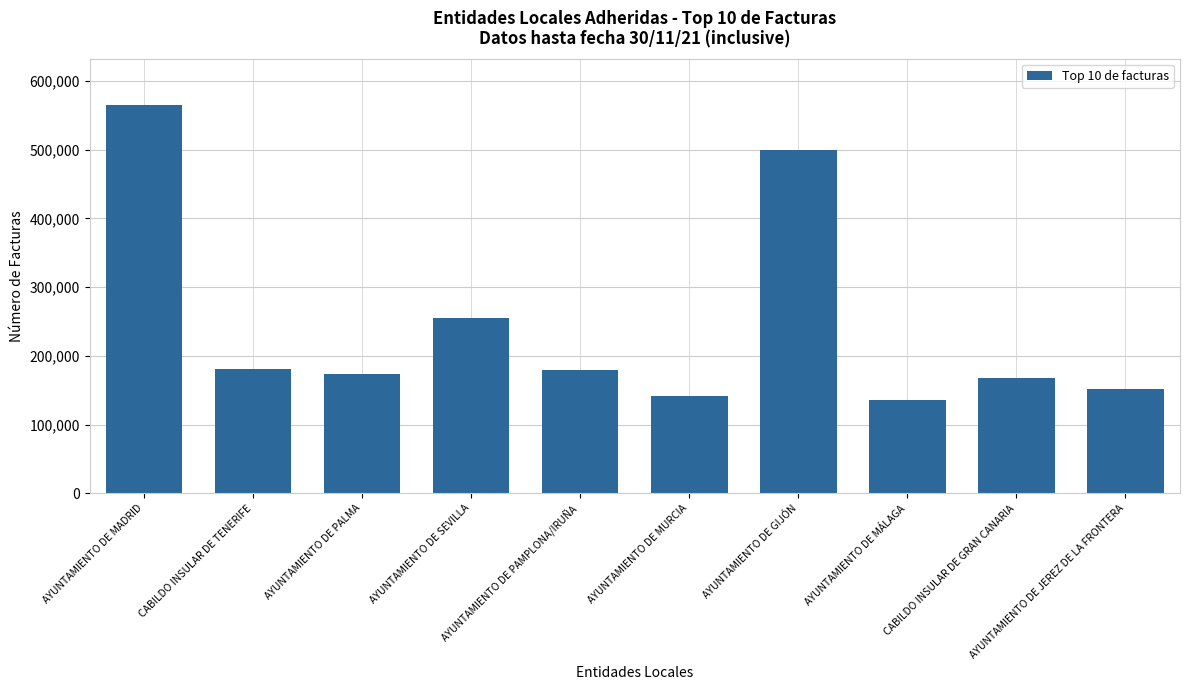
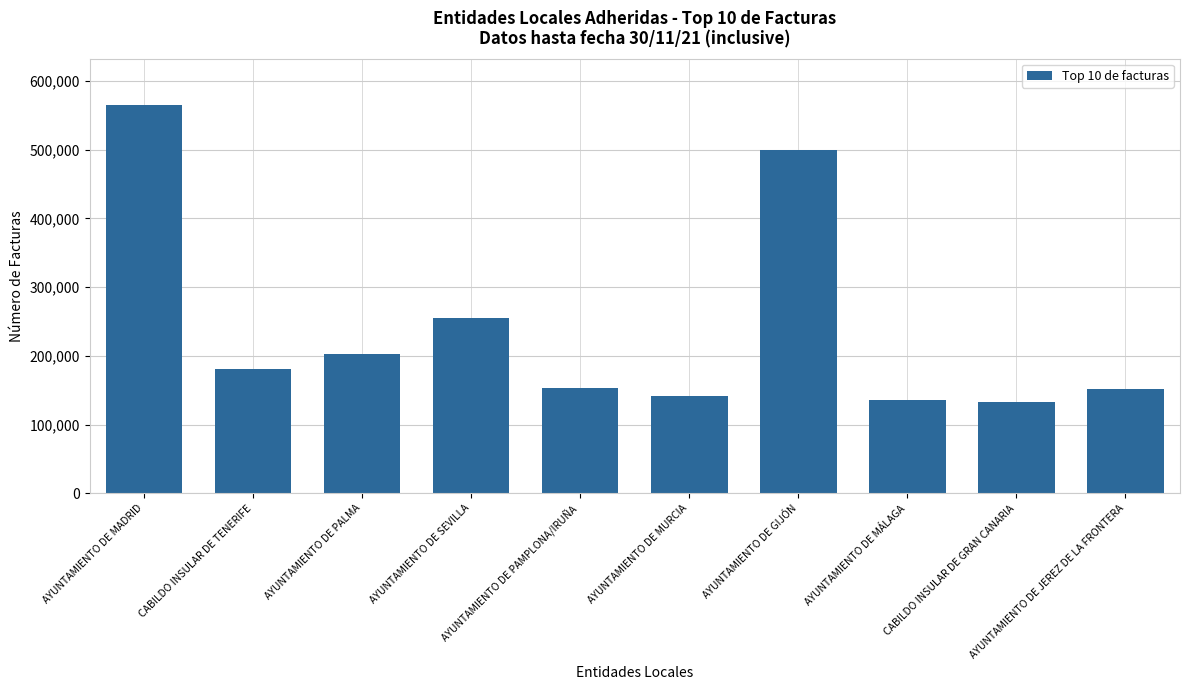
  {
    "AYUNTAMIENTO DE MADRID": "560,000",
    "CABILDO INSULAR DE TENERIFE": "180,000",
-   "AYUNTAMIENTO DE PALMA": "170,000",
+   "AYUNTAMIENTO DE PALMA": "200,000",
    "AYUNTAMIENTO DE SEVILLA": "260,000",
-   "AYUNTAMIENTO DE PAMPLONA/IRUÑA": "180,000",
+   "AYUNTAMIENTO DE PAMPLONA/IRUÑA": "150,000",
    "AYUNTAMIENTO DE MURCIA": "140,000",
    "AYUNTAMIENTO DE GIJÓN": "500,000",
    "AYUNTAMIENTO DE MÁLAGA": "140,000",
-   "CABILDO INSULAR DE GRAN CANARIA": "170,000",
+   "CABILDO INSULAR DE GRAN CANARIA": "130,000",
    "AYUNTAMIENTO DE JEREZ DE LA FRONTERA": "150,000"
  }
